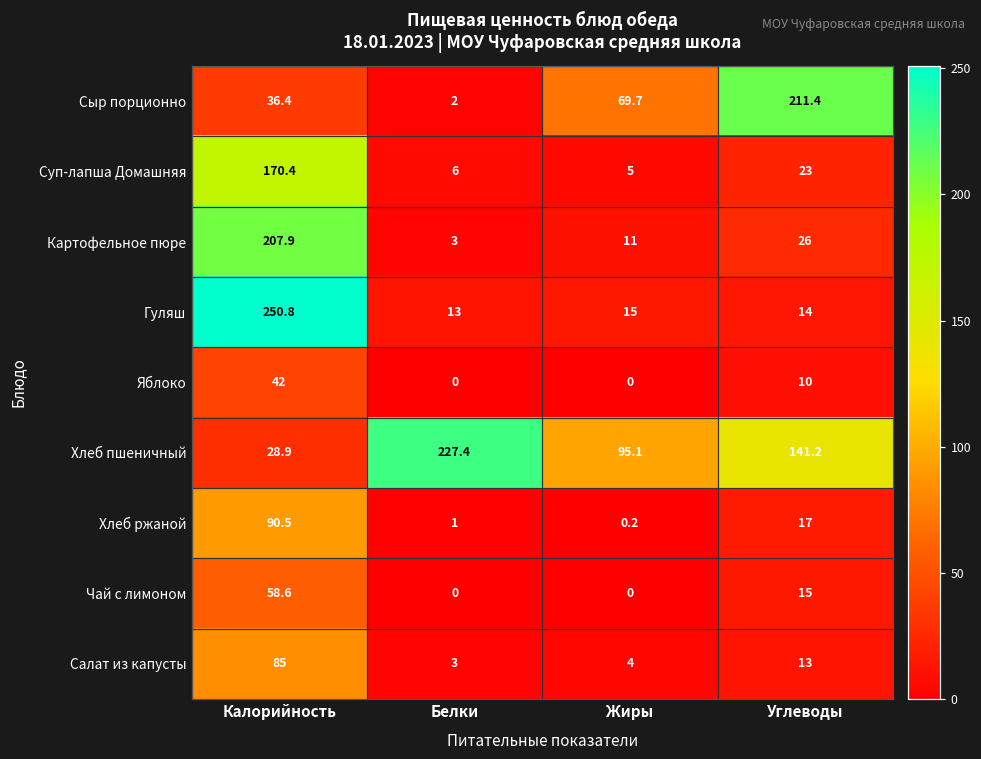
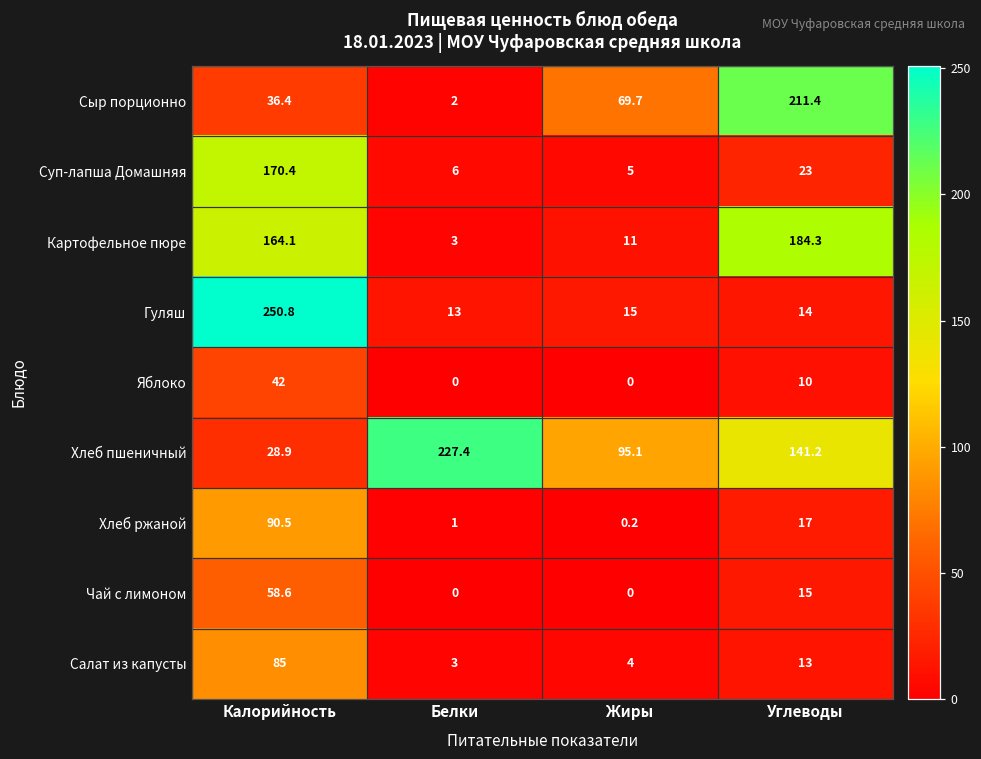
  {
    "Сыр порционно": {
      "Калорийность": 36.4,
      "Белки": 2,
      "Жиры": 69.7,
      "Углеводы": 211.4
    },
    "Суп-лапша Домашняя": {
      "Калорийность": 170.4,
      "Белки": 6,
      "Жиры": 5,
      "Углеводы": 23
    },
    "Картофельное пюре": {
-     "Калорийность": 207.9,
+     "Калорийность": 164.1,
      "Белки": 3,
      "Жиры": 11,
-     "Углеводы": 26
+     "Углеводы": 184.3
    },
    "Гуляш": {
      "Калорийность": 250.8,
      "Белки": 13,
      "Жиры": 15,
      "Углеводы": 14
    },
    "Яблоко": {
      "Калорийность": 42,
      "Белки": 0,
      "Жиры": 0,
      "Углеводы": 10
    },
    "Хлеб пшеничный": {
      "Калорийность": 28.9,
      "Белки": 227.4,
      "Жиры": 95.1,
      "Углеводы": 141.2
    },
    "Хлеб ржаной": {
      "Калорийность": 90.5,
      "Белки": 1,
      "Жиры": 0.2,
      "Углеводы": 17
    },
    "Чай с лимоном": {
      "Калорийность": 58.6,
      "Белки": 0,
      "Жиры": 0,
      "Углеводы": 15
    },
    "Салат из капусты": {
      "Калорийность": 85,
      "Белки": 3,
      "Жиры": 4,
      "Углеводы": 13
    }
  }
